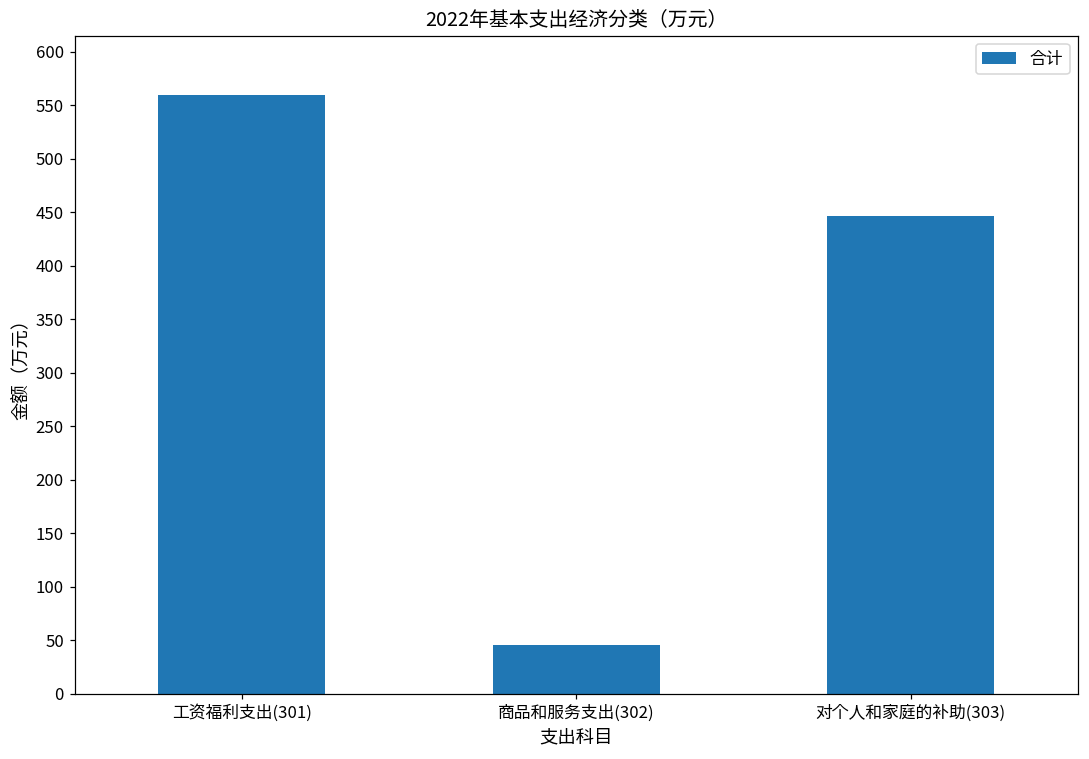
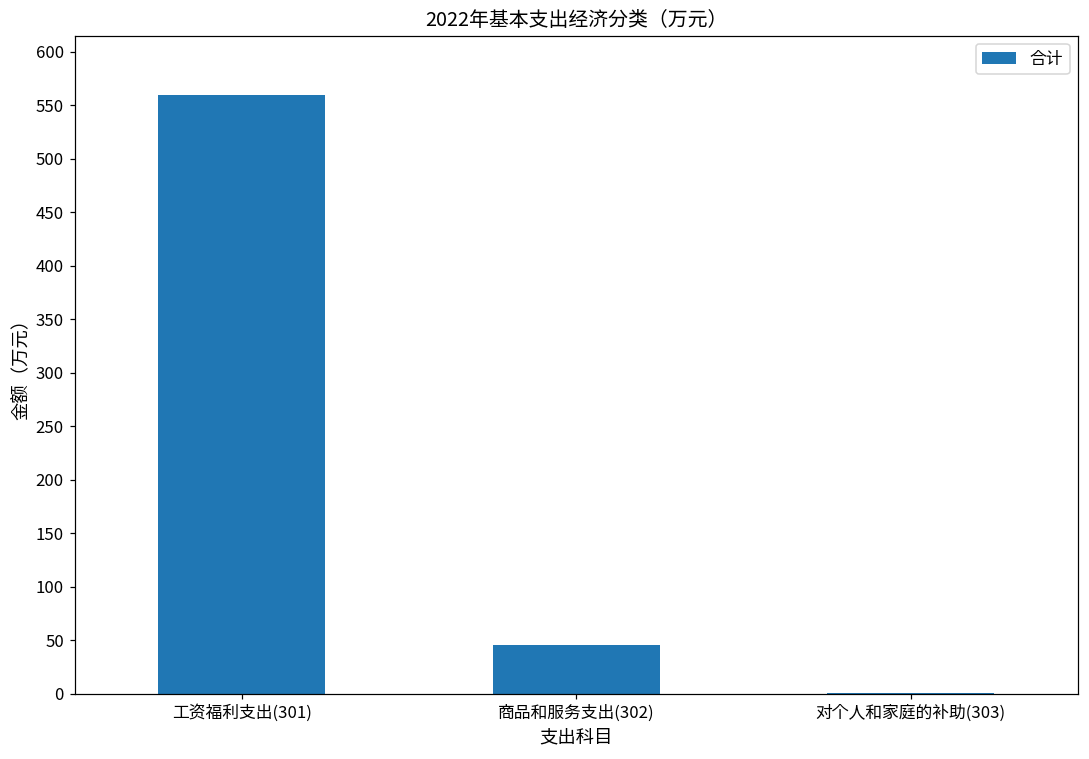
  {
    "工资福利支出(301)": 560,
    "商品和服务支出(302)": 50,
-   "对个人和家庭的补助(303)": 450
+   "对个人和家庭的补助(303)": 0
  }
